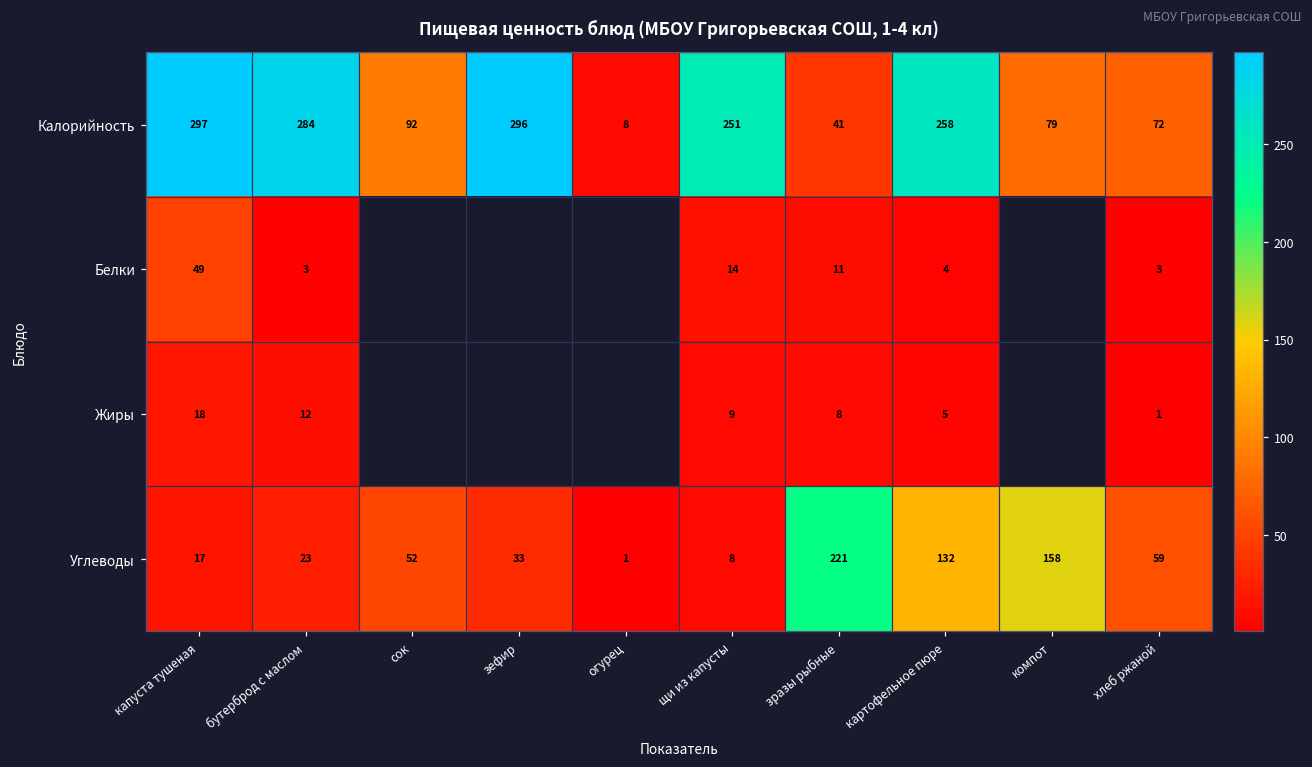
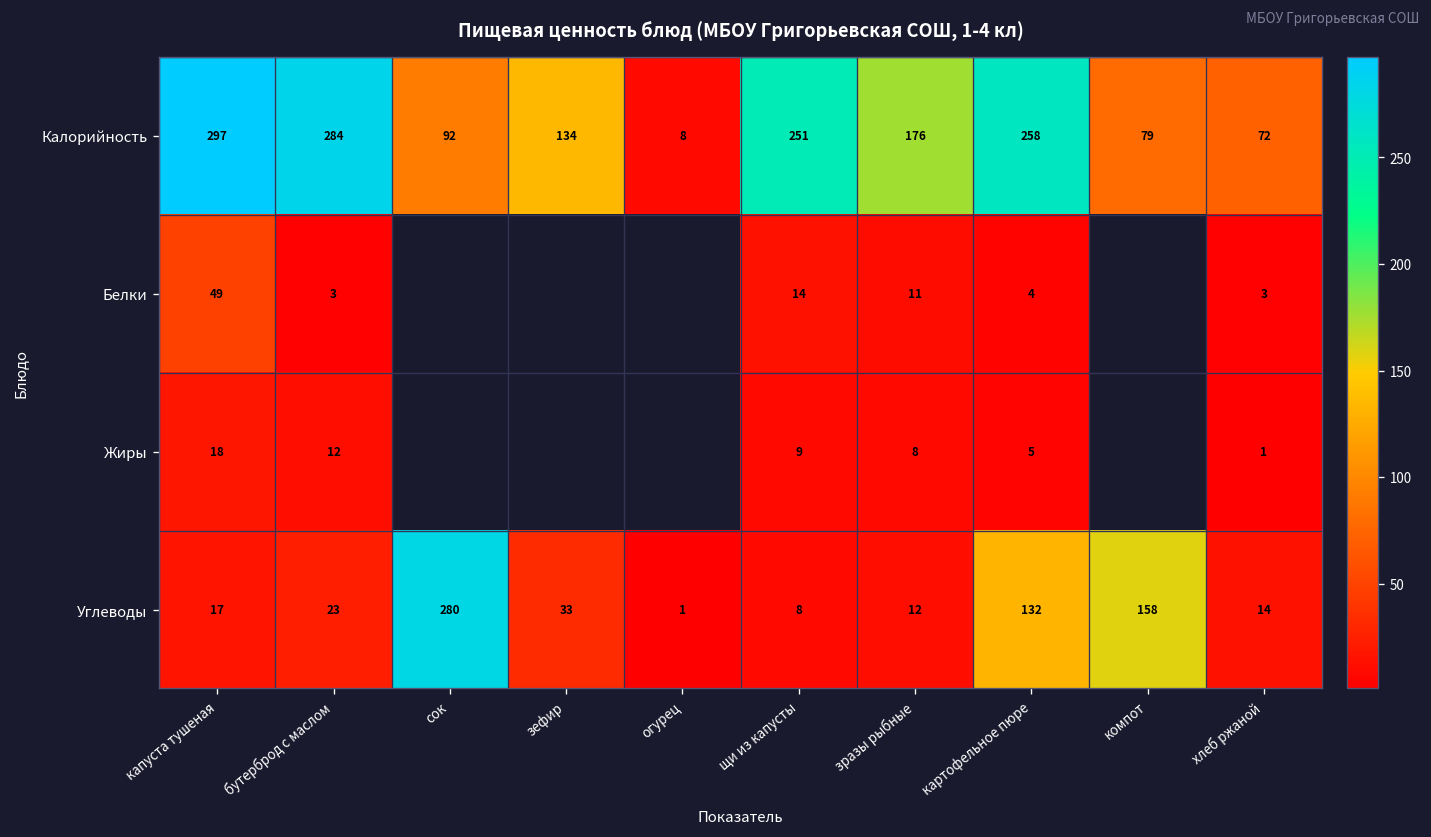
  {
    "Калорийность": {
      "капуста тушеная": 297,
      "бутерброд с маслом": 284,
      "сок": 92,
-     "зефир": 296,
+     "зефир": 134,
      "огурец": 8,
      "щи из капусты": 251,
-     "зразы рыбные": 41,
+     "зразы рыбные": 176,
      "картофельное пюре": 258,
      "компот": 79,
      "хлеб ржаной": 72
    },
    "Белки": {
      "капуста тушеная": 49,
      "бутерброд с маслом": 3,
      "щи из капусты": 14,
      "зразы рыбные": 11,
      "картофельное пюре": 4,
      "хлеб ржаной": 3
    },
    "Жиры": {
      "капуста тушеная": 18,
      "бутерброд с маслом": 12,
      "щи из капусты": 9,
      "зразы рыбные": 8,
      "картофельное пюре": 5,
      "хлеб ржаной": 1
    },
    "Углеводы": {
      "капуста тушеная": 17,
      "бутерброд с маслом": 23,
-     "сок": 52,
+     "сок": 280,
      "зефир": 33,
      "огурец": 1,
      "щи из капусты": 8,
-     "зразы рыбные": 221,
+     "зразы рыбные": 12,
      "картофельное пюре": 132,
      "компот": 158,
-     "хлеб ржаной": 59
+     "хлеб ржаной": 14
    }
  }
